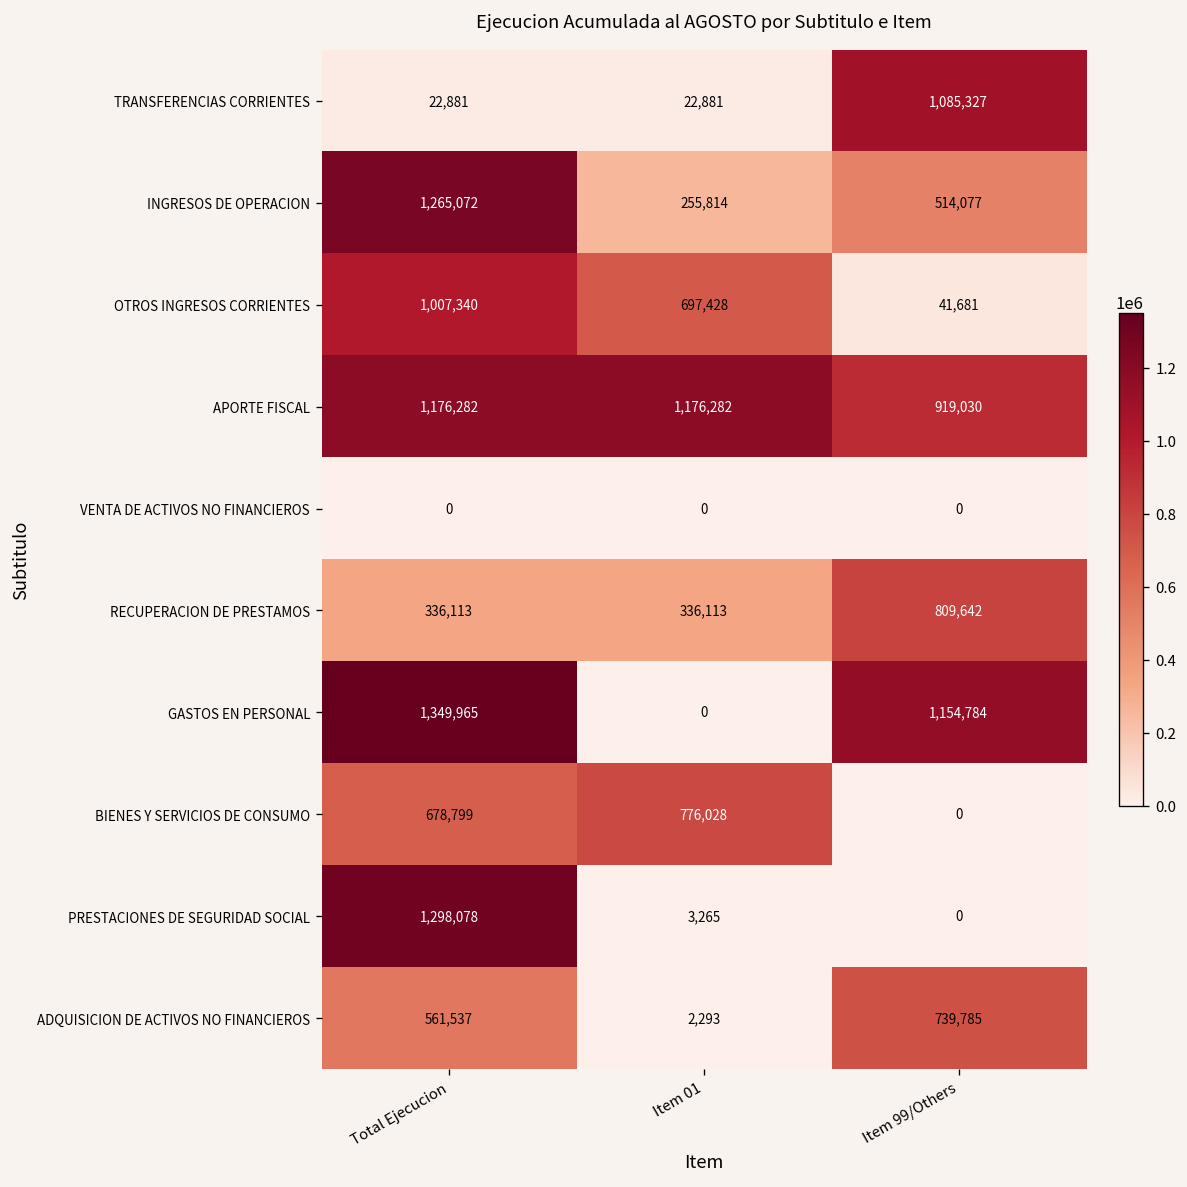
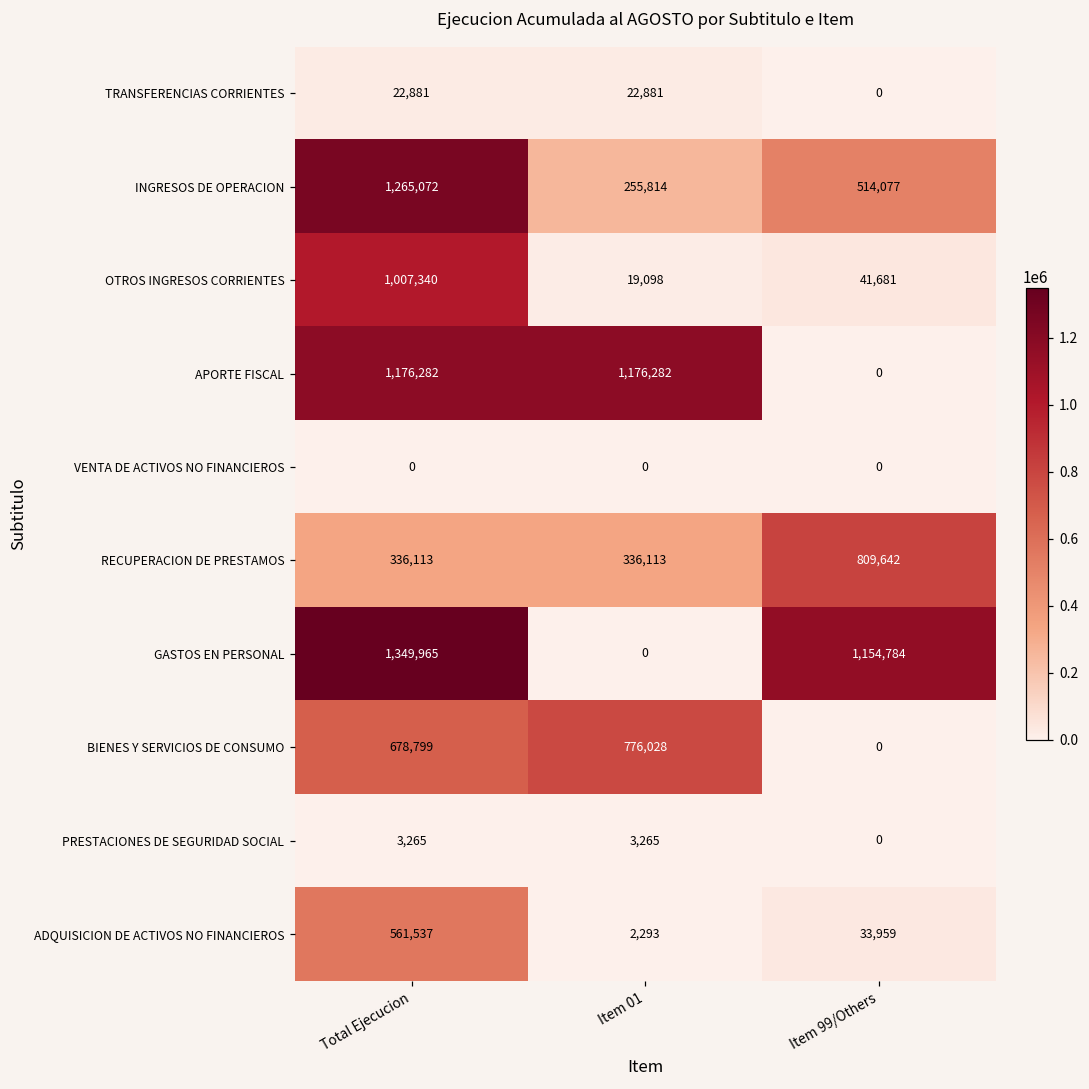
  {
    "TRANSFERENCIAS CORRIENTES": {
      "Total Ejecucion": "22,881",
      "Item 01": "22,881",
-     "Item 99/Others": "1,085,327"
+     "Item 99/Others": "0"
    },
    "INGRESOS DE OPERACION": {
      "Total Ejecucion": "1,265,072",
      "Item 01": "255,814",
      "Item 99/Others": "514,077"
    },
    "OTROS INGRESOS CORRIENTES": {
      "Total Ejecucion": "1,007,340",
-     "Item 01": "697,428",
+     "Item 01": "19,098",
      "Item 99/Others": "41,681"
    },
    "APORTE FISCAL": {
      "Total Ejecucion": "1,176,282",
      "Item 01": "1,176,282",
-     "Item 99/Others": "919,030"
+     "Item 99/Others": "0"
    },
    "VENTA DE ACTIVOS NO FINANCIEROS": {
      "Total Ejecucion": "0",
      "Item 01": "0",
      "Item 99/Others": "0"
    },
    "RECUPERACION DE PRESTAMOS": {
      "Total Ejecucion": "336,113",
      "Item 01": "336,113",
      "Item 99/Others": "809,642"
    },
    "GASTOS EN PERSONAL": {
      "Total Ejecucion": "1,349,965",
      "Item 01": "0",
      "Item 99/Others": "1,154,784"
    },
    "BIENES Y SERVICIOS DE CONSUMO": {
      "Total Ejecucion": "678,799",
      "Item 01": "776,028",
      "Item 99/Others": "0"
    },
    "PRESTACIONES DE SEGURIDAD SOCIAL": {
-     "Total Ejecucion": "1,298,078",
+     "Total Ejecucion": "3,265",
      "Item 01": "3,265",
      "Item 99/Others": "0"
    },
    "ADQUISICION DE ACTIVOS NO FINANCIEROS": {
      "Total Ejecucion": "561,537",
      "Item 01": "2,293",
-     "Item 99/Others": "739,785"
+     "Item 99/Others": "33,959"
    }
  }
